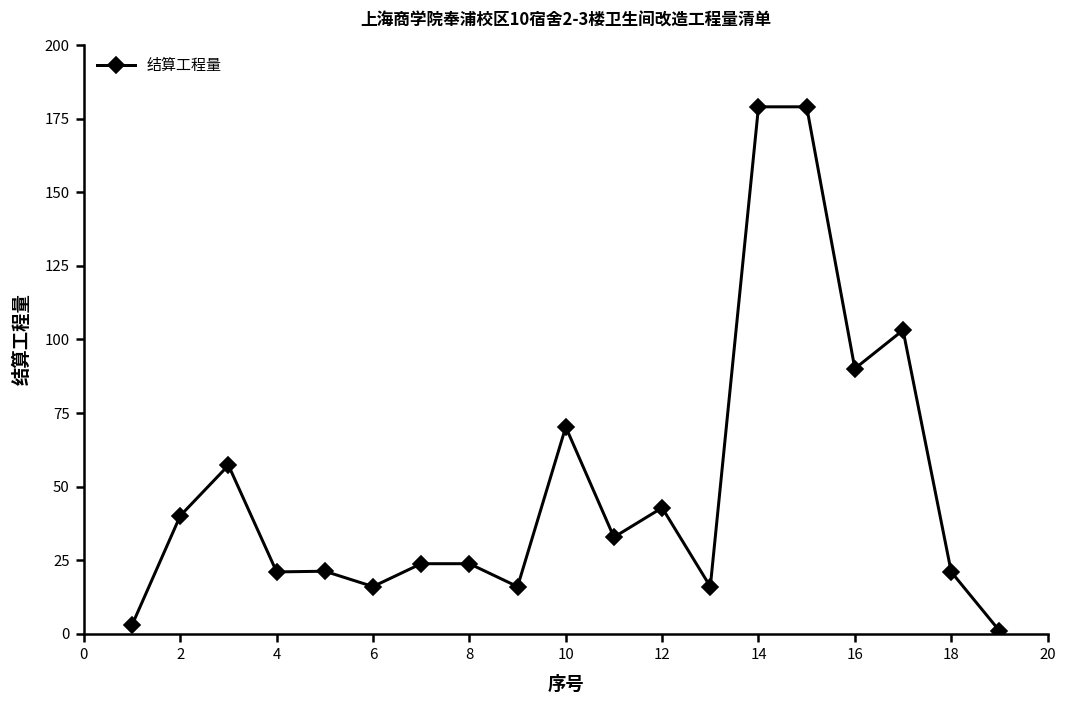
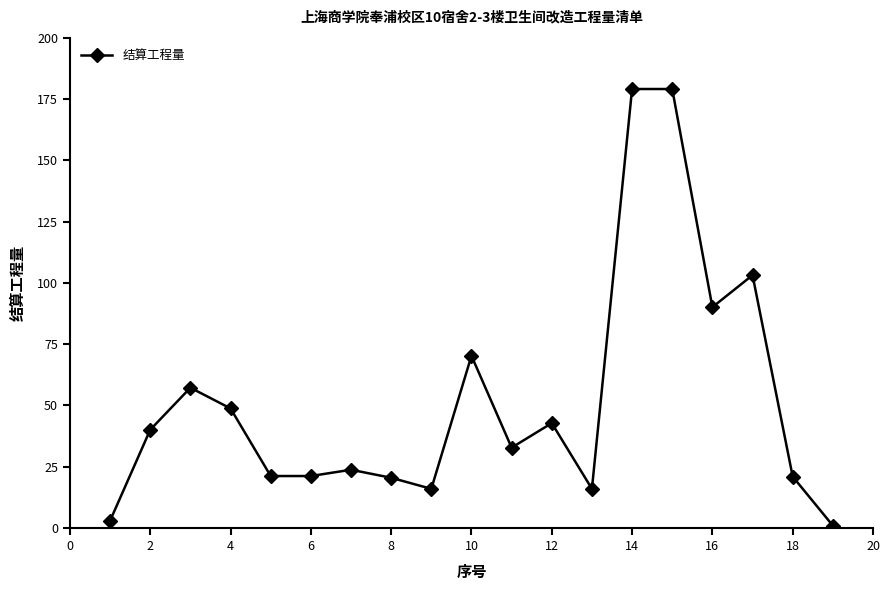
  {
    "2": 40,
-   "4": 21,
-   "6": 16,
-   "8": 24,
+   "4": 49,
+   "6": 21,
+   "8": 21,
    "10": 70,
    "12": 43,
    "14": 179,
    "16": 90,
    "18": 21
  }
